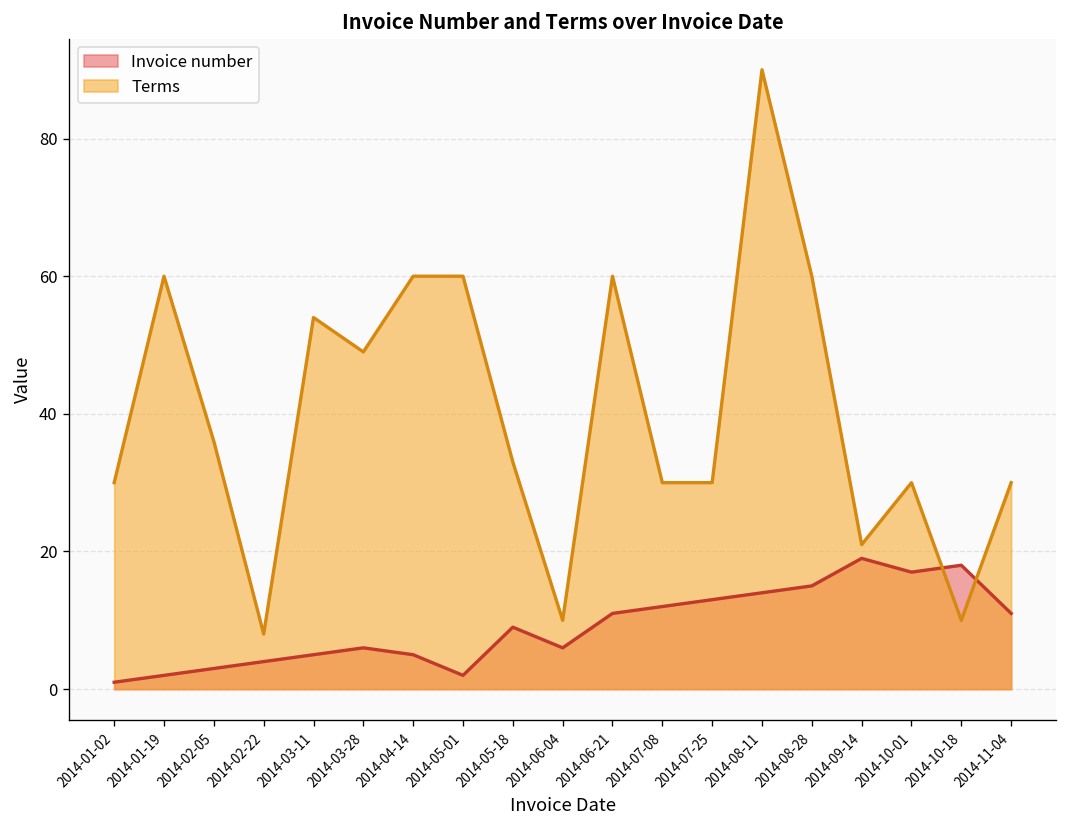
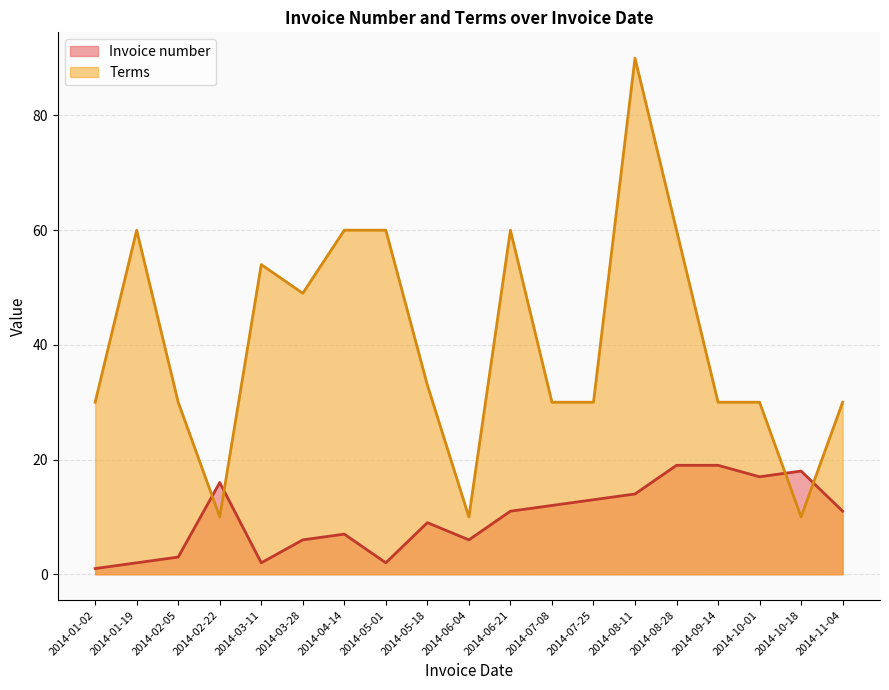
  {
    "Invoice number": {
      "2014-01-02": 1,
      "2014-01-19": 2,
      "2014-02-05": 3,
-     "2014-02-22": 4,
-     "2014-03-11": 5,
+     "2014-02-22": 16,
+     "2014-03-11": 2,
      "2014-03-28": 6,
-     "2014-04-14": 5,
+     "2014-04-14": 7,
      "2014-05-01": 2,
      "2014-05-18": 9,
      "2014-06-04": 6,
      "2014-06-21": 11,
      "2014-07-08": 12,
      "2014-07-25": 13,
      "2014-08-11": 14,
-     "2014-08-28": 15,
+     "2014-08-28": 19,
      "2014-09-14": 19,
      "2014-10-01": 17,
      "2014-10-18": 18,
      "2014-11-04": 11
    },
    "Terms": {
      "2014-01-02": 30,
      "2014-01-19": 60,
-     "2014-02-05": 36,
-     "2014-02-22": 8,
+     "2014-02-05": 30,
+     "2014-02-22": 10,
      "2014-03-11": 54,
      "2014-03-28": 49,
      "2014-04-14": 60,
      "2014-05-01": 60,
      "2014-05-18": 33,
      "2014-06-04": 10,
      "2014-06-21": 60,
      "2014-07-08": 30,
      "2014-07-25": 30,
      "2014-08-11": 90,
      "2014-08-28": 60,
-     "2014-09-14": 21,
+     "2014-09-14": 30,
      "2014-10-01": 30,
      "2014-10-18": 10,
      "2014-11-04": 30
    }
  }
